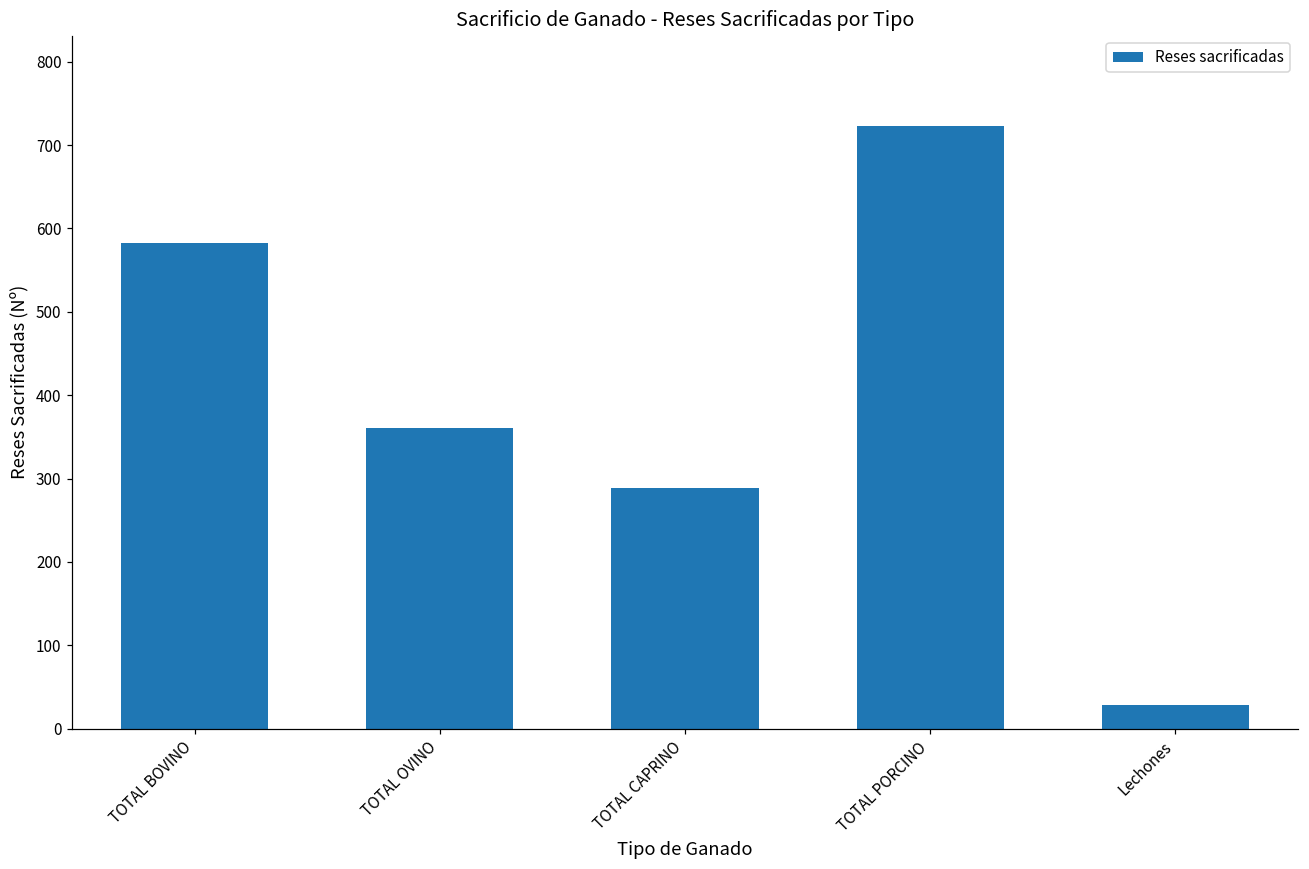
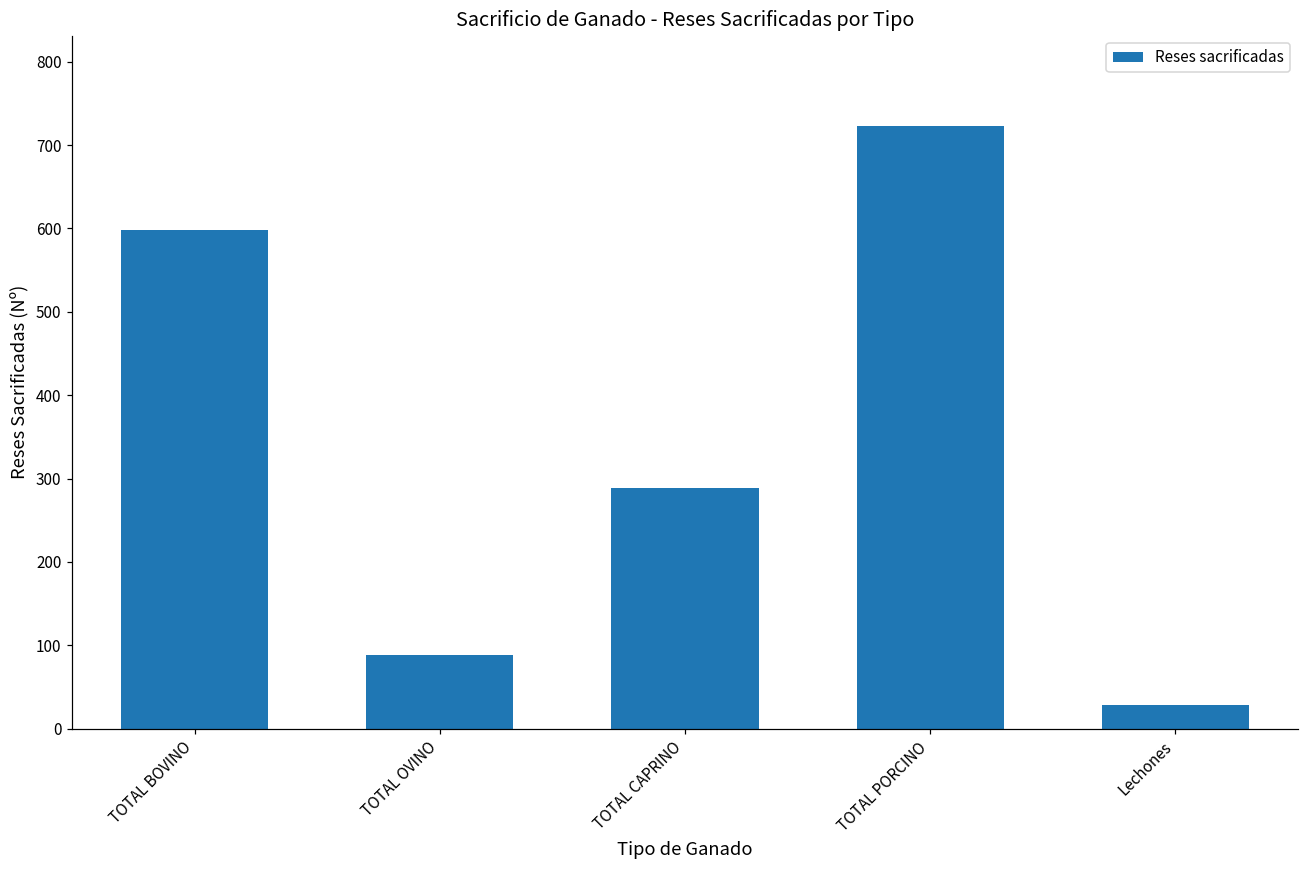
  {
-   "TOTAL BOVINO": 580,
-   "TOTAL OVINO": 360,
+   "TOTAL BOVINO": 600,
+   "TOTAL OVINO": 90,
    "TOTAL CAPRINO": 290,
    "TOTAL PORCINO": 720,
    "Lechones": 30
  }
